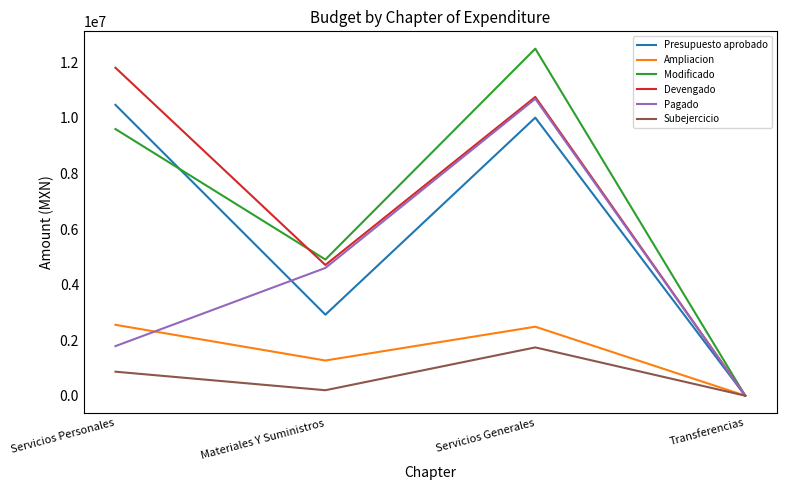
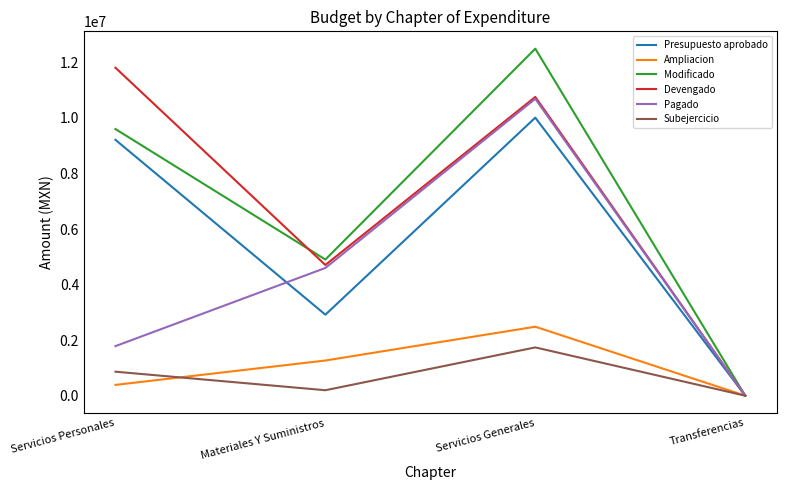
  {
    "Presupuesto aprobado": {
-     "Servicios Personales": 10500000,
+     "Servicios Personales": 9200000,
      "Materiales Y Suministros": 2900000,
      "Servicios Generales": 10000000
    },
    "Ampliacion": {
-     "Servicios Personales": 2600000,
+     "Servicios Personales": 400000,
      "Materiales Y Suministros": 1300000,
      "Servicios Generales": 2500000
    },
    "Modificado": {
      "Servicios Personales": 9600000,
      "Materiales Y Suministros": 4900000,
      "Servicios Generales": 12500000
    },
    "Devengado": {
      "Servicios Personales": 11800000,
      "Materiales Y Suministros": 4700000
    },
    "Pagado": {
      "Servicios Personales": 1800000,
      "Materiales Y Suministros": 4600000
    },
    "Subejercicio": {
      "Servicios Personales": 900000,
      "Materiales Y Suministros": 200000,
      "Servicios Generales": 1700000
    }
  }
